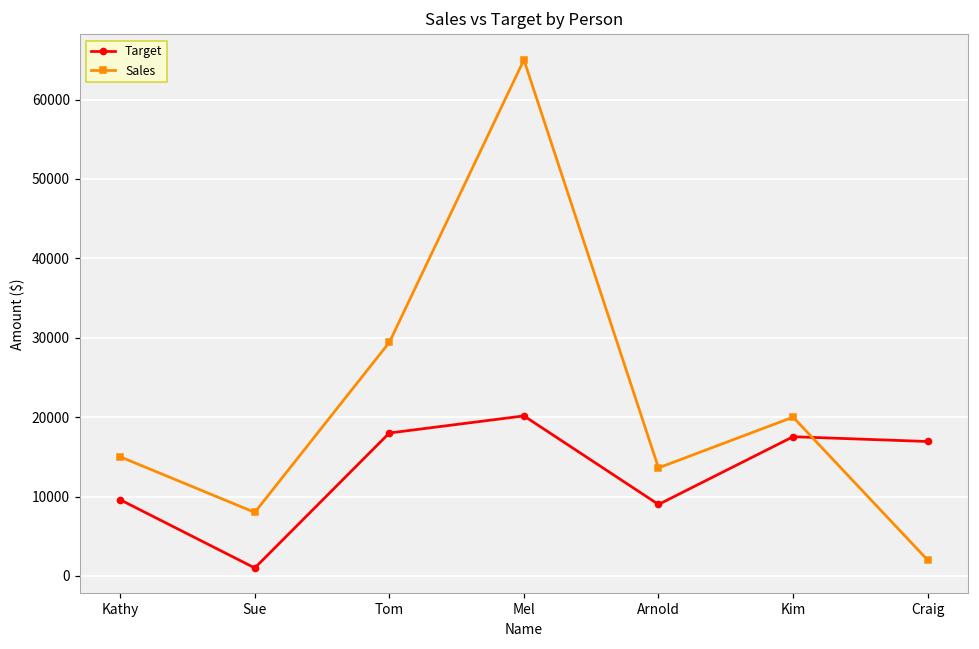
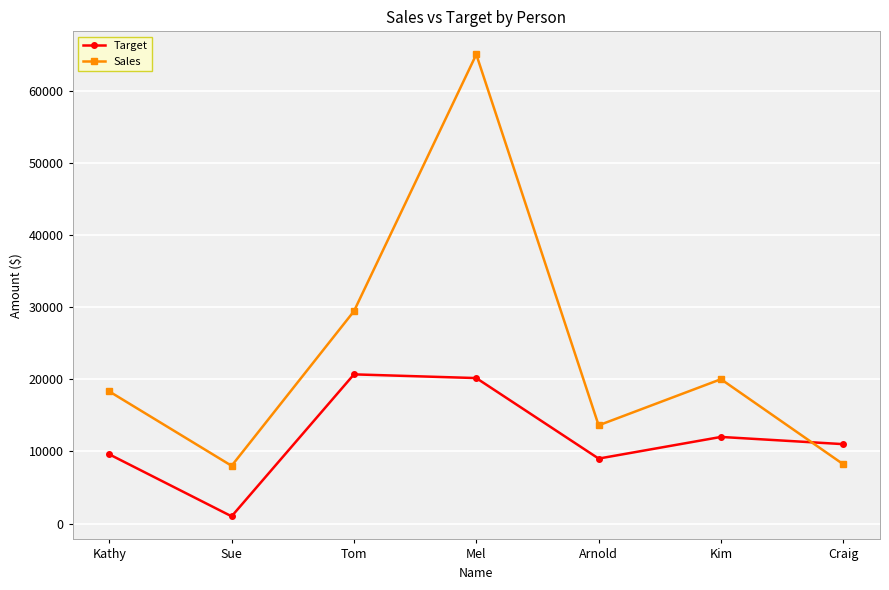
  {
    "Target": {
      "Kathy": 10000,
      "Sue": 1000,
-     "Tom": 18000,
+     "Tom": 21000,
      "Mel": 20000,
      "Arnold": 9000,
-     "Kim": 18000,
-     "Craig": 17000
+     "Kim": 12000,
+     "Craig": 11000
    },
    "Sales": {
-     "Kathy": 15000,
+     "Kathy": 18000,
      "Sue": 8000,
      "Tom": 29000,
      "Mel": 65000,
      "Arnold": 14000,
      "Kim": 20000,
-     "Craig": 2000
+     "Craig": 8000
    }
  }
